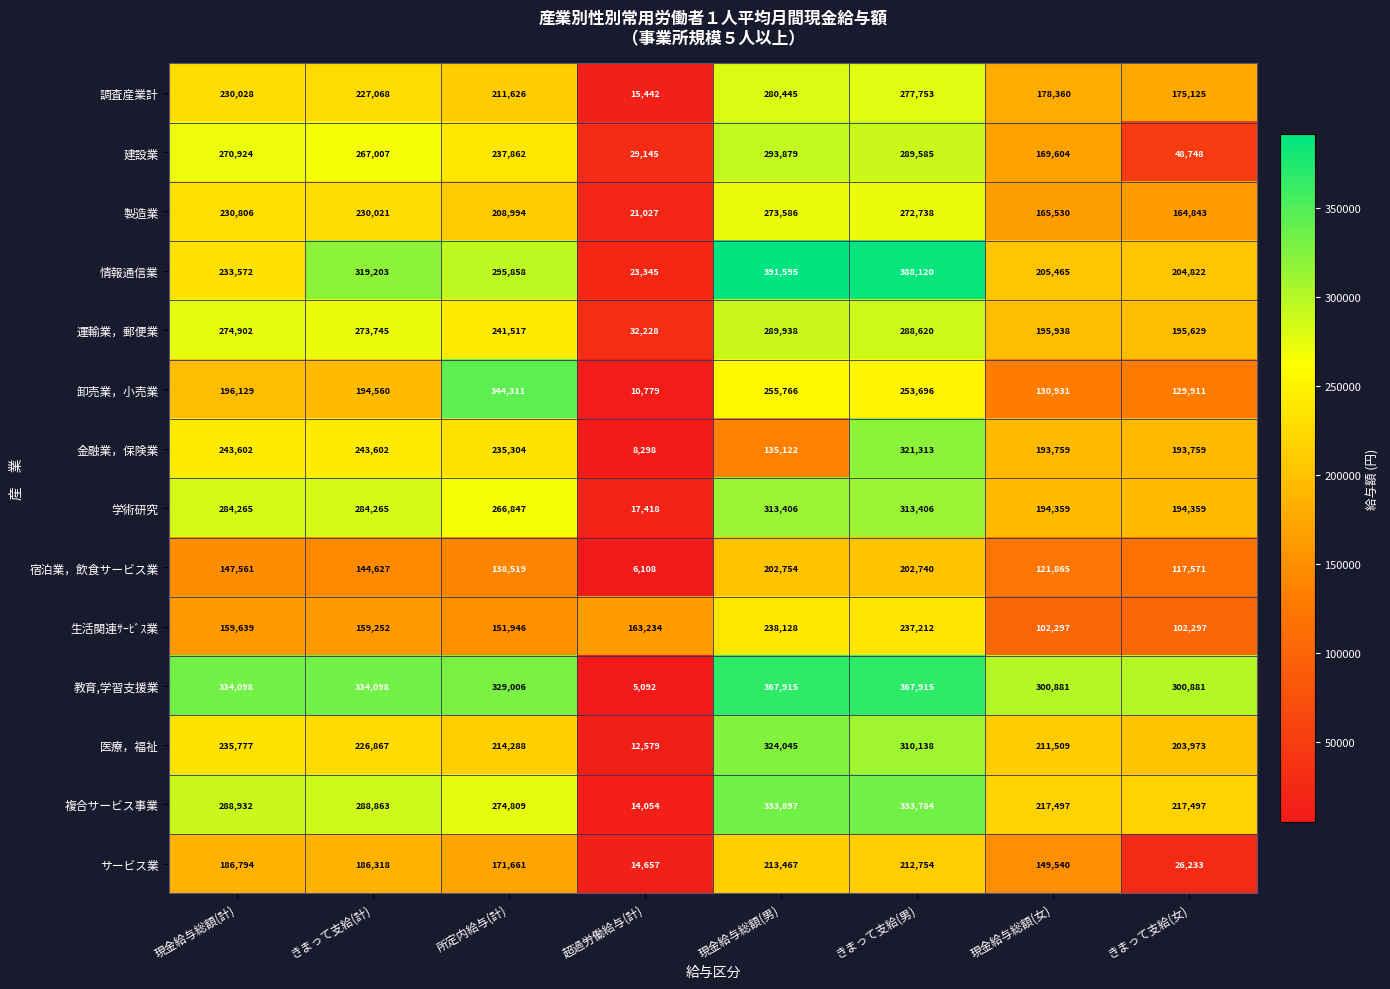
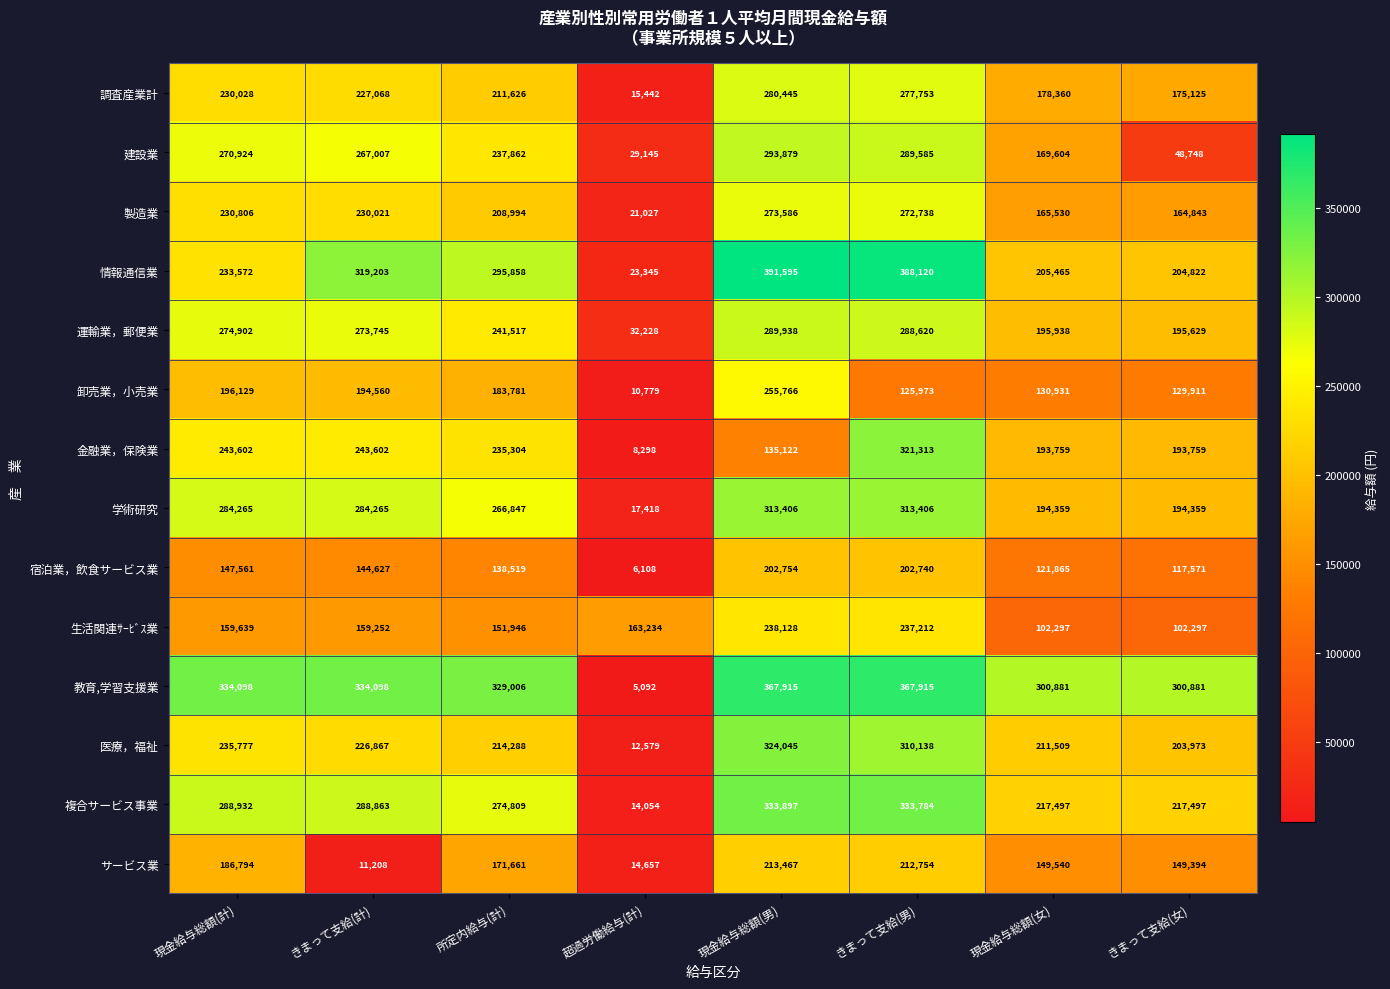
  {
    "調査産業計": {
      "現金給与総額(計)": "230,028",
      "きまって支給(計)": "227,068",
      "所定内給与(計)": "211,626",
      "超過労働給与(計)": "15,442",
      "現金給与総額(男)": "280,445",
      "きまって支給(男)": "277,753",
      "現金給与総額(女)": "178,360",
      "きまって支給(女)": "175,125"
    },
    "建設業": {
      "現金給与総額(計)": "270,924",
      "きまって支給(計)": "267,007",
      "所定内給与(計)": "237,862",
      "超過労働給与(計)": "29,145",
      "現金給与総額(男)": "293,879",
      "きまって支給(男)": "289,585",
      "現金給与総額(女)": "169,604",
      "きまって支給(女)": "48,748"
    },
    "製造業": {
      "現金給与総額(計)": "230,806",
      "きまって支給(計)": "230,021",
      "所定内給与(計)": "208,994",
      "超過労働給与(計)": "21,027",
      "現金給与総額(男)": "273,586",
      "きまって支給(男)": "272,738",
      "現金給与総額(女)": "165,530",
      "きまって支給(女)": "164,843"
    },
    "情報通信業": {
      "現金給与総額(計)": "233,572",
      "きまって支給(計)": "319,203",
      "所定内給与(計)": "295,858",
      "超過労働給与(計)": "23,345",
      "現金給与総額(男)": "391,595",
      "きまって支給(男)": "388,120",
      "現金給与総額(女)": "205,465",
      "きまって支給(女)": "204,822"
    },
    "運輸業，郵便業": {
      "現金給与総額(計)": "274,902",
      "きまって支給(計)": "273,745",
      "所定内給与(計)": "241,517",
      "超過労働給与(計)": "32,228",
      "現金給与総額(男)": "289,938",
      "きまって支給(男)": "288,620",
      "現金給与総額(女)": "195,938",
      "きまって支給(女)": "195,629"
    },
    "卸売業，小売業": {
      "現金給与総額(計)": "196,129",
      "きまって支給(計)": "194,560",
-     "所定内給与(計)": "344,311",
+     "所定内給与(計)": "183,781",
      "超過労働給与(計)": "10,779",
      "現金給与総額(男)": "255,766",
-     "きまって支給(男)": "253,696",
+     "きまって支給(男)": "125,973",
      "現金給与総額(女)": "130,931",
      "きまって支給(女)": "129,911"
    },
    "金融業，保険業": {
      "現金給与総額(計)": "243,602",
      "きまって支給(計)": "243,602",
      "所定内給与(計)": "235,304",
      "超過労働給与(計)": "8,298",
      "現金給与総額(男)": "135,122",
      "きまって支給(男)": "321,313",
      "現金給与総額(女)": "193,759",
      "きまって支給(女)": "193,759"
    },
    "学術研究": {
      "現金給与総額(計)": "284,265",
      "きまって支給(計)": "284,265",
      "所定内給与(計)": "266,847",
      "超過労働給与(計)": "17,418",
      "現金給与総額(男)": "313,406",
      "きまって支給(男)": "313,406",
      "現金給与総額(女)": "194,359",
      "きまって支給(女)": "194,359"
    },
    "宿泊業，飲食サービス業": {
      "現金給与総額(計)": "147,561",
      "きまって支給(計)": "144,627",
      "所定内給与(計)": "138,519",
      "超過労働給与(計)": "6,108",
      "現金給与総額(男)": "202,754",
      "きまって支給(男)": "202,740",
      "現金給与総額(女)": "121,865",
      "きまって支給(女)": "117,571"
    },
    "生活関連ｻｰﾋﾞｽ業": {
      "現金給与総額(計)": "159,639",
      "きまって支給(計)": "159,252",
      "所定内給与(計)": "151,946",
      "超過労働給与(計)": "163,234",
      "現金給与総額(男)": "238,128",
      "きまって支給(男)": "237,212",
      "現金給与総額(女)": "102,297",
      "きまって支給(女)": "102,297"
    },
    "教育,学習支援業": {
      "現金給与総額(計)": "334,098",
      "きまって支給(計)": "334,098",
      "所定内給与(計)": "329,006",
      "超過労働給与(計)": "5,092",
      "現金給与総額(男)": "367,915",
      "きまって支給(男)": "367,915",
      "現金給与総額(女)": "300,881",
      "きまって支給(女)": "300,881"
    },
    "医療，福祉": {
      "現金給与総額(計)": "235,777",
      "きまって支給(計)": "226,867",
      "所定内給与(計)": "214,288",
      "超過労働給与(計)": "12,579",
      "現金給与総額(男)": "324,045",
      "きまって支給(男)": "310,138",
      "現金給与総額(女)": "211,509",
      "きまって支給(女)": "203,973"
    },
    "複合サービス事業": {
      "現金給与総額(計)": "288,932",
      "きまって支給(計)": "288,863",
      "所定内給与(計)": "274,809",
      "超過労働給与(計)": "14,054",
      "現金給与総額(男)": "333,897",
      "きまって支給(男)": "333,784",
      "現金給与総額(女)": "217,497",
      "きまって支給(女)": "217,497"
    },
    "サービス業": {
      "現金給与総額(計)": "186,794",
-     "きまって支給(計)": "186,318",
+     "きまって支給(計)": "11,208",
      "所定内給与(計)": "171,661",
      "超過労働給与(計)": "14,657",
      "現金給与総額(男)": "213,467",
      "きまって支給(男)": "212,754",
      "現金給与総額(女)": "149,540",
-     "きまって支給(女)": "26,233"
+     "きまって支給(女)": "149,394"
    }
  }
